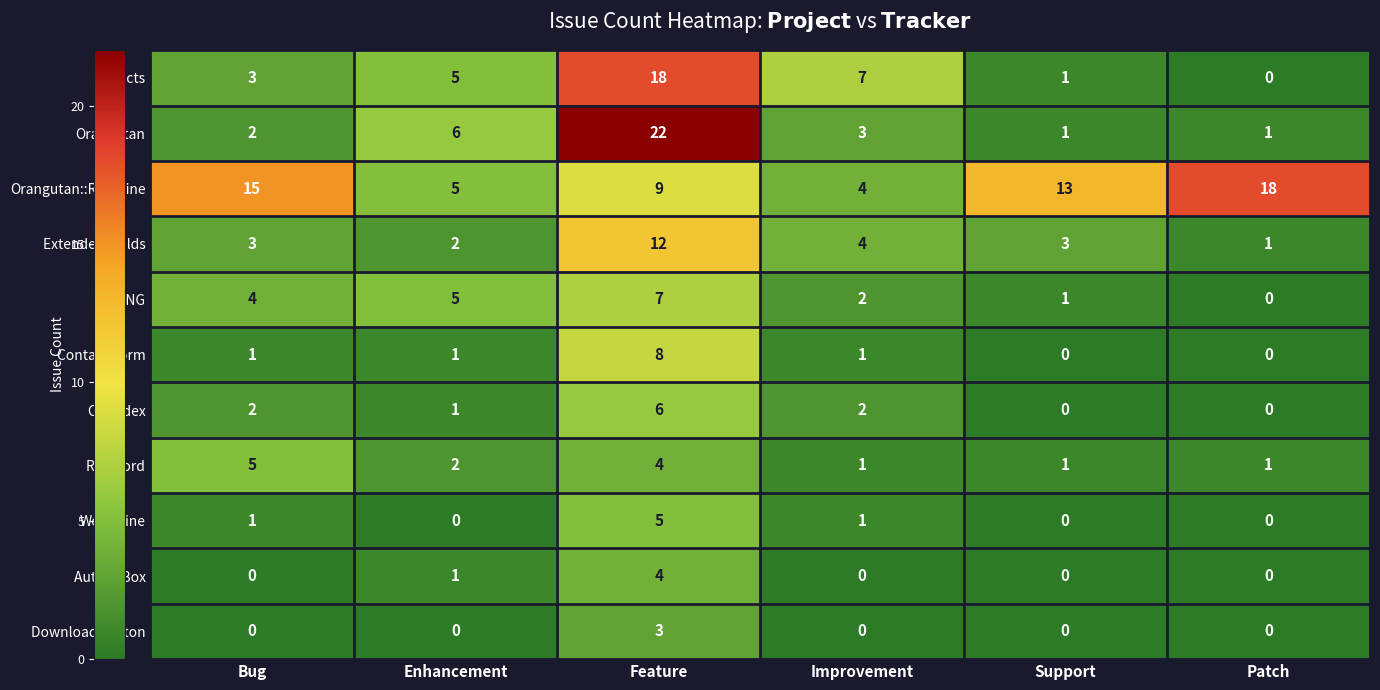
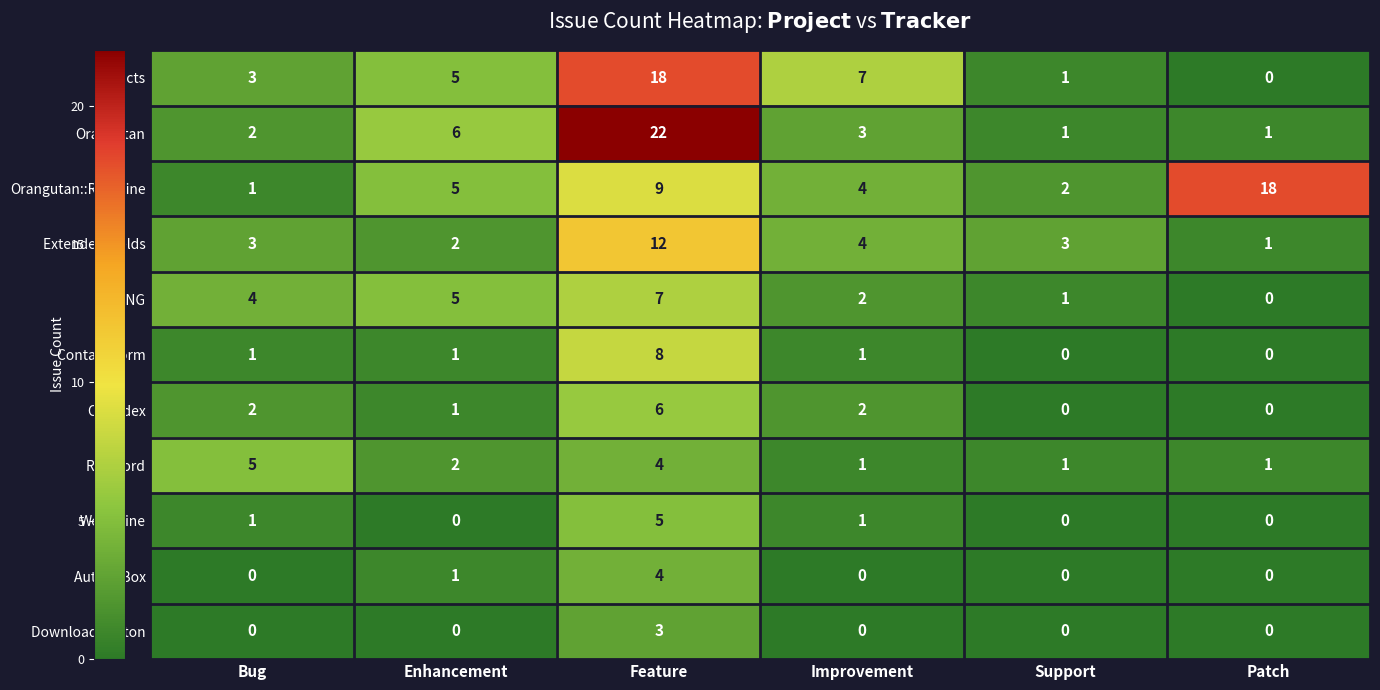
  {
    "Orangutan::Redmine": {
-     "Bug": 15,
+     "Bug": 1,
      "Enhancement": 5,
      "Feature": 9,
      "Improvement": 4,
-     "Support": 13,
+     "Support": 2,
      "Patch": 18
    }
  }
